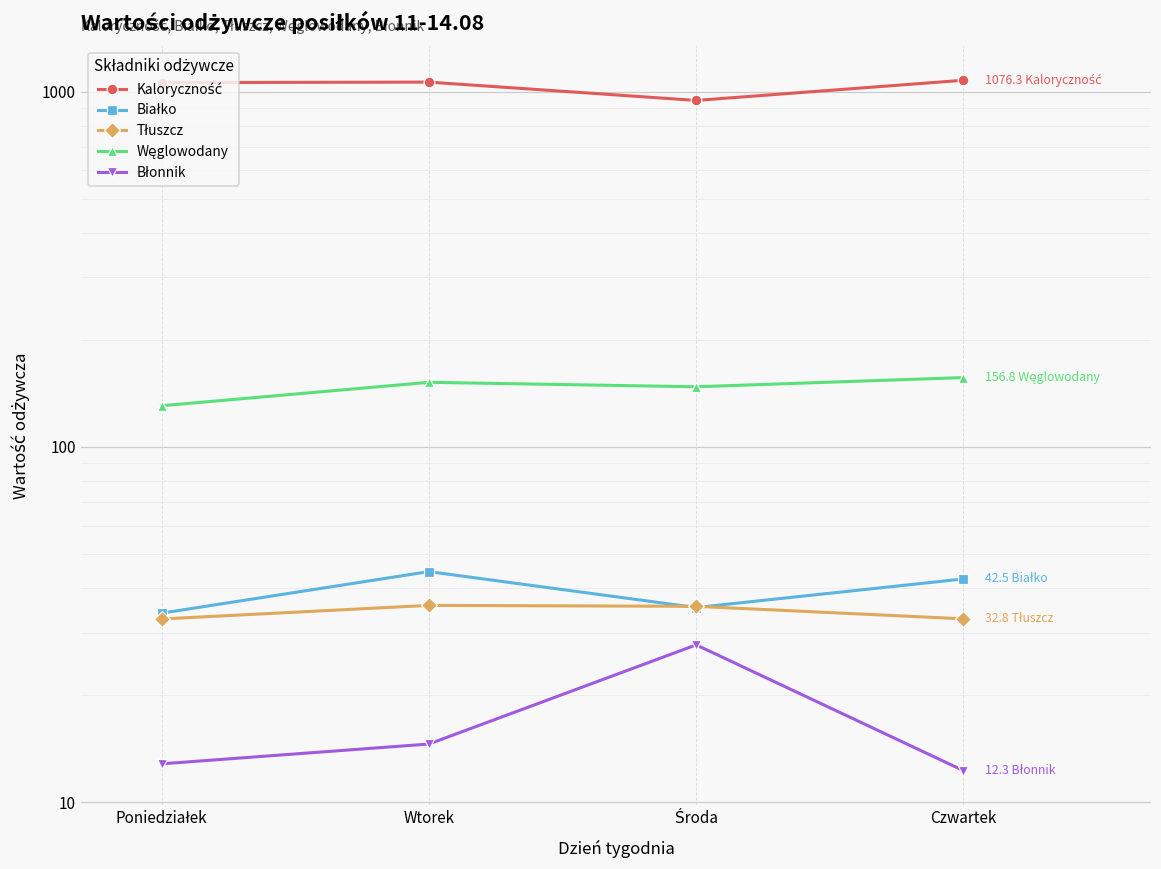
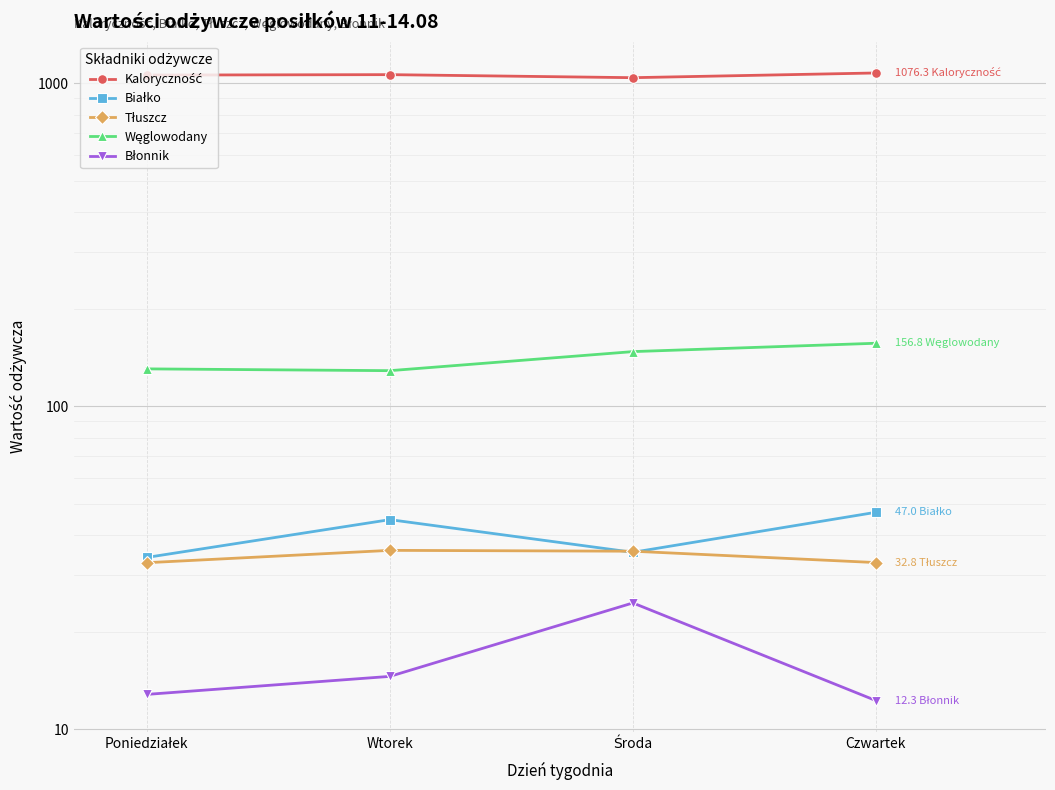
  {
    "Kaloryczność": {
      "Wtorek": 1060,
-     "Środa": 940
+     "Środa": 1040
    },
    "Białko": {
-     "Czwartek": 42.5
+     "Czwartek": 47.0
    },
    "Tłuszcz": {
      "Czwartek": 32.8
    },
    "Węglowodany": {
      "Poniedziałek": 131,
-     "Wtorek": 150,
+     "Wtorek": 129,
      "Środa": 150
    },
    "Błonnik": {
      "Poniedziałek": 13,
      "Wtorek": 15,
-     "Środa": 28
+     "Środa": 25
    }
  }
